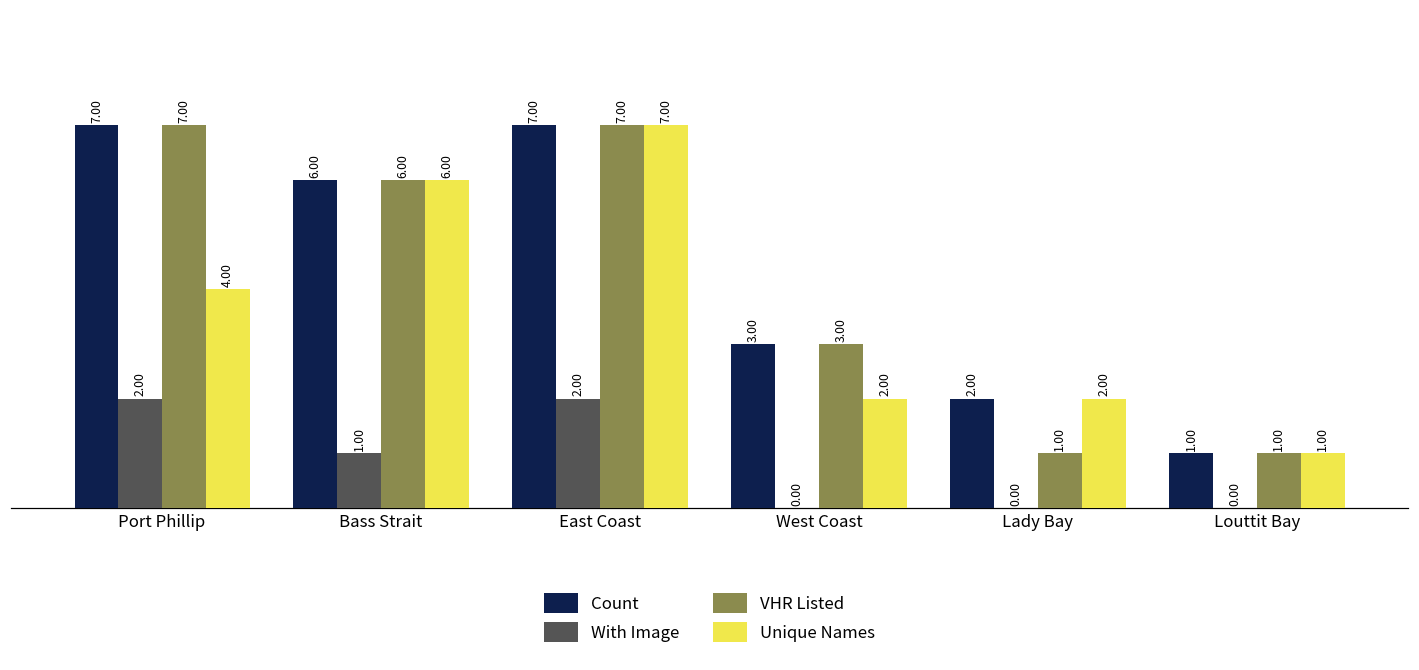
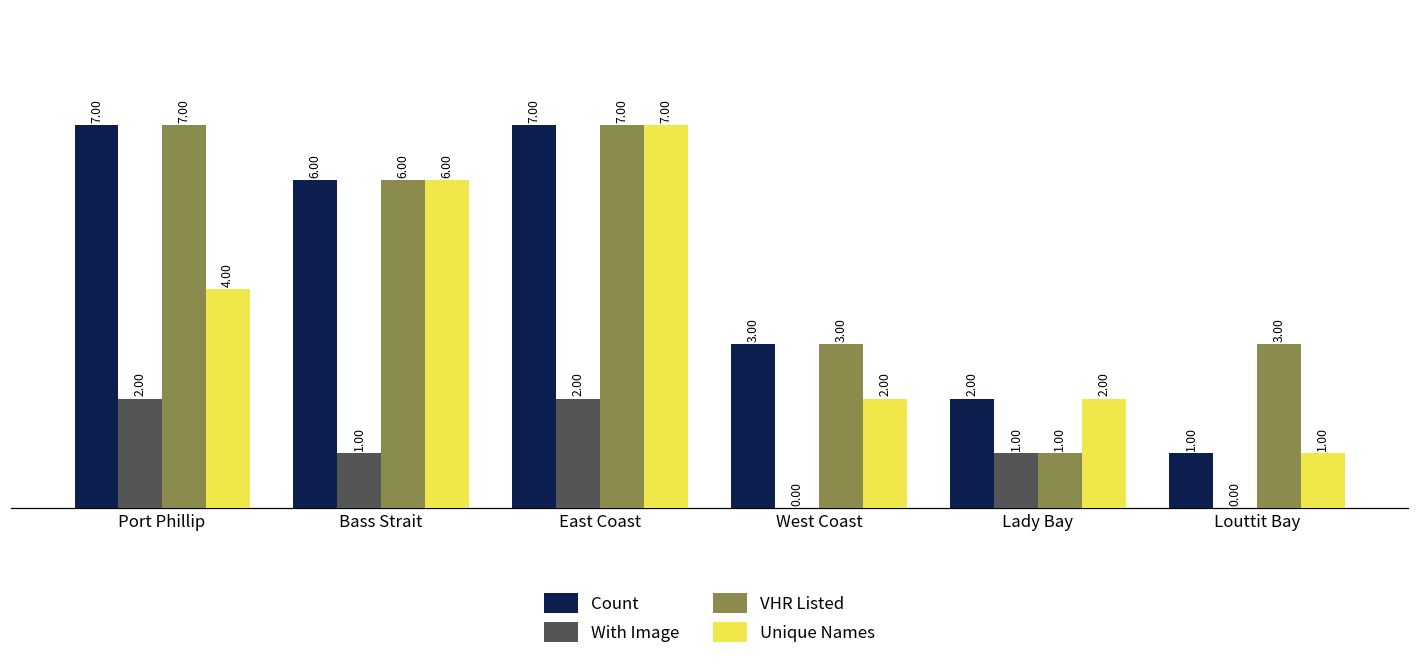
  {
    "Count": {
      "Port Phillip": 7.00,
      "Bass Strait": 6.00,
      "East Coast": 7.00,
      "West Coast": 3.00,
      "Lady Bay": 2.00,
      "Louttit Bay": 1.00
    },
    "With Image": {
      "Port Phillip": 2.00,
      "Bass Strait": 1.00,
      "East Coast": 2.00,
      "West Coast": 0.00,
-     "Lady Bay": 0.00,
+     "Lady Bay": 1.00,
      "Louttit Bay": 0.00
    },
    "VHR Listed": {
      "Port Phillip": 7.00,
      "Bass Strait": 6.00,
      "East Coast": 7.00,
      "West Coast": 3.00,
      "Lady Bay": 1.00,
-     "Louttit Bay": 1.00
+     "Louttit Bay": 3.00
    },
    "Unique Names": {
      "Port Phillip": 4.00,
      "Bass Strait": 6.00,
      "East Coast": 7.00,
      "West Coast": 2.00,
      "Lady Bay": 2.00,
      "Louttit Bay": 1.00
    }
  }
